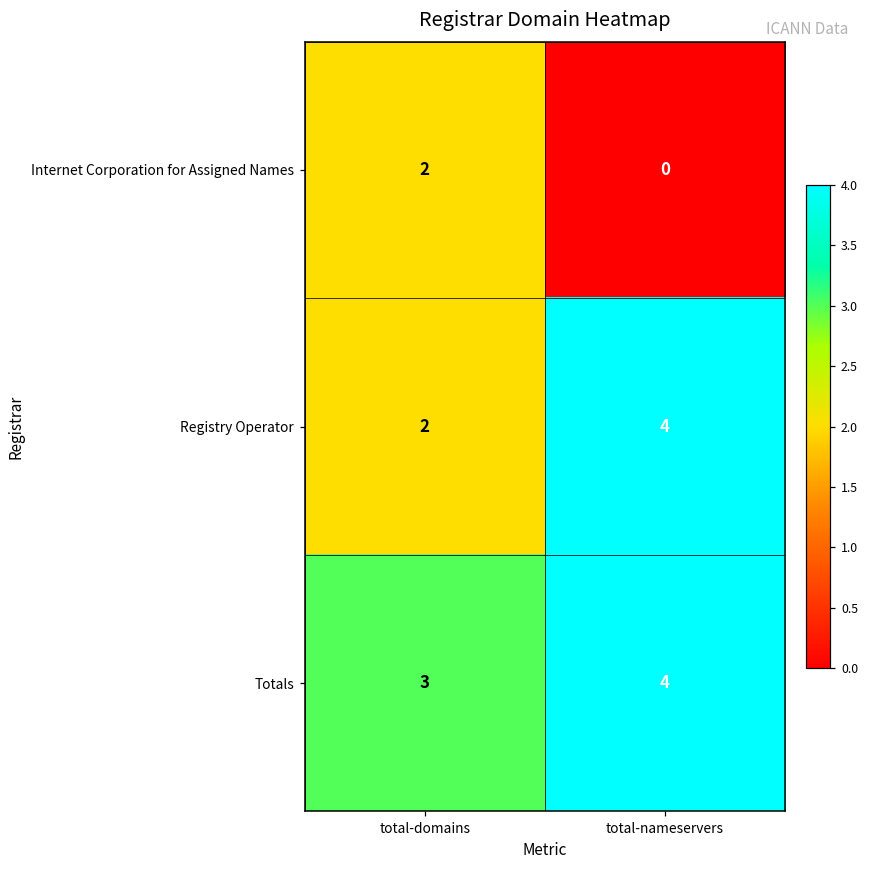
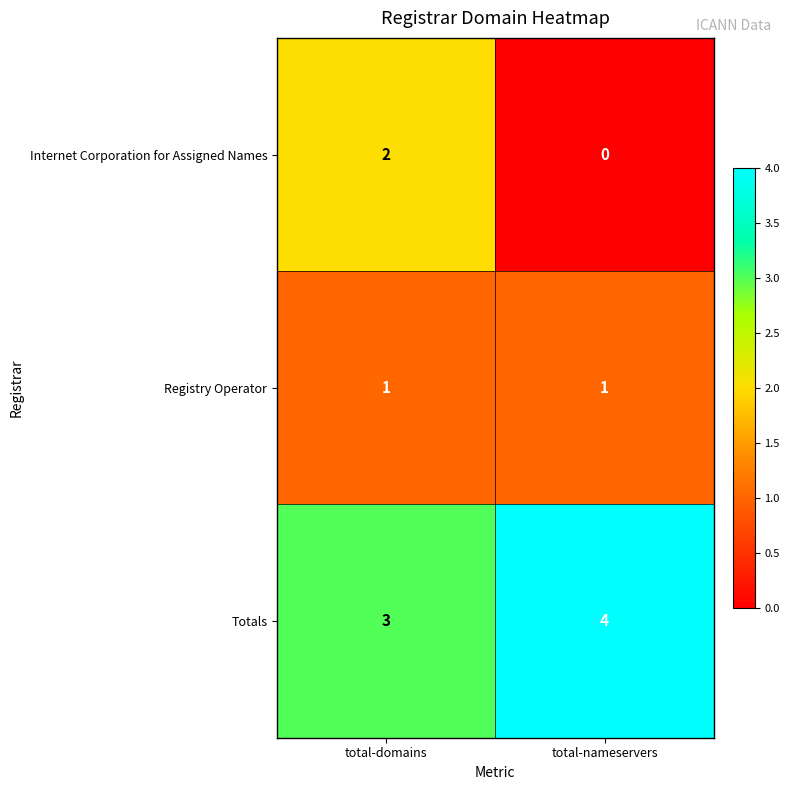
  {
    "Internet Corporation for Assigned Names": {
      "total-domains": 2,
      "total-nameservers": 0
    },
    "Registry Operator": {
-     "total-domains": 2,
-     "total-nameservers": 4
+     "total-domains": 1,
+     "total-nameservers": 1
    },
    "Totals": {
      "total-domains": 3,
      "total-nameservers": 4
    }
  }
